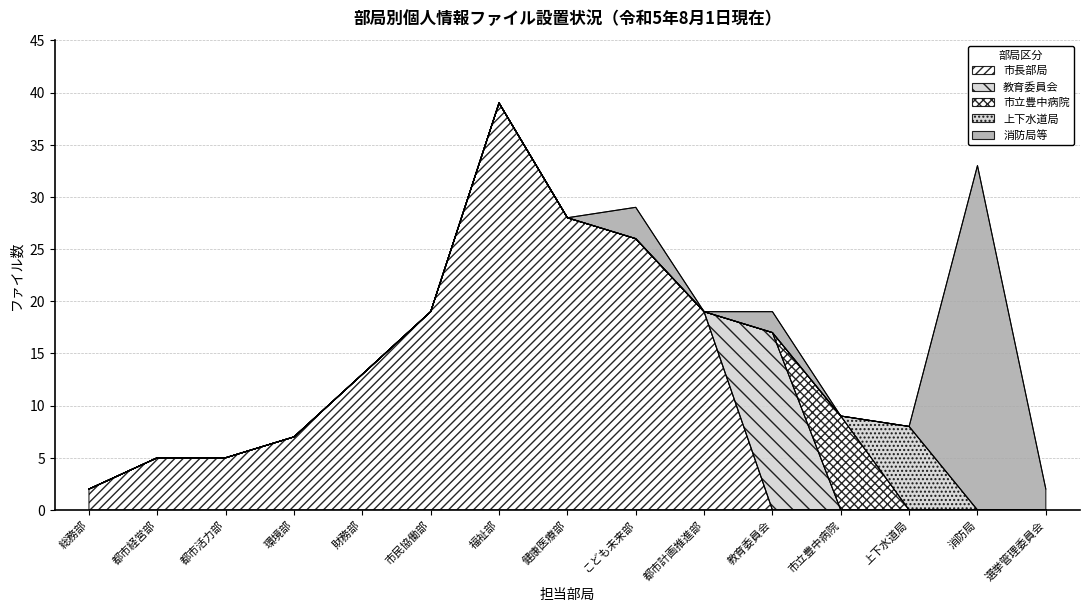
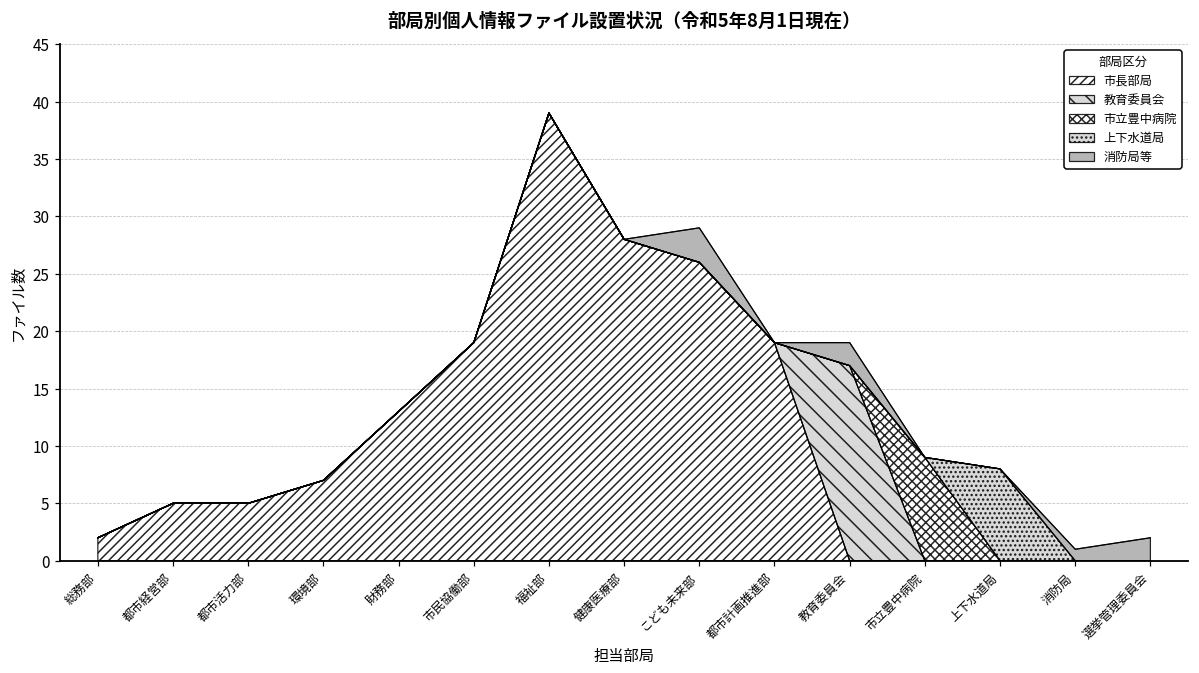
  {
    "消防局等": {
      "こども未来部": 3,
      "教育委員会": 2,
-     "消防局": 33,
+     "消防局": 1,
      "選挙管理委員会": 2
    }
  }
